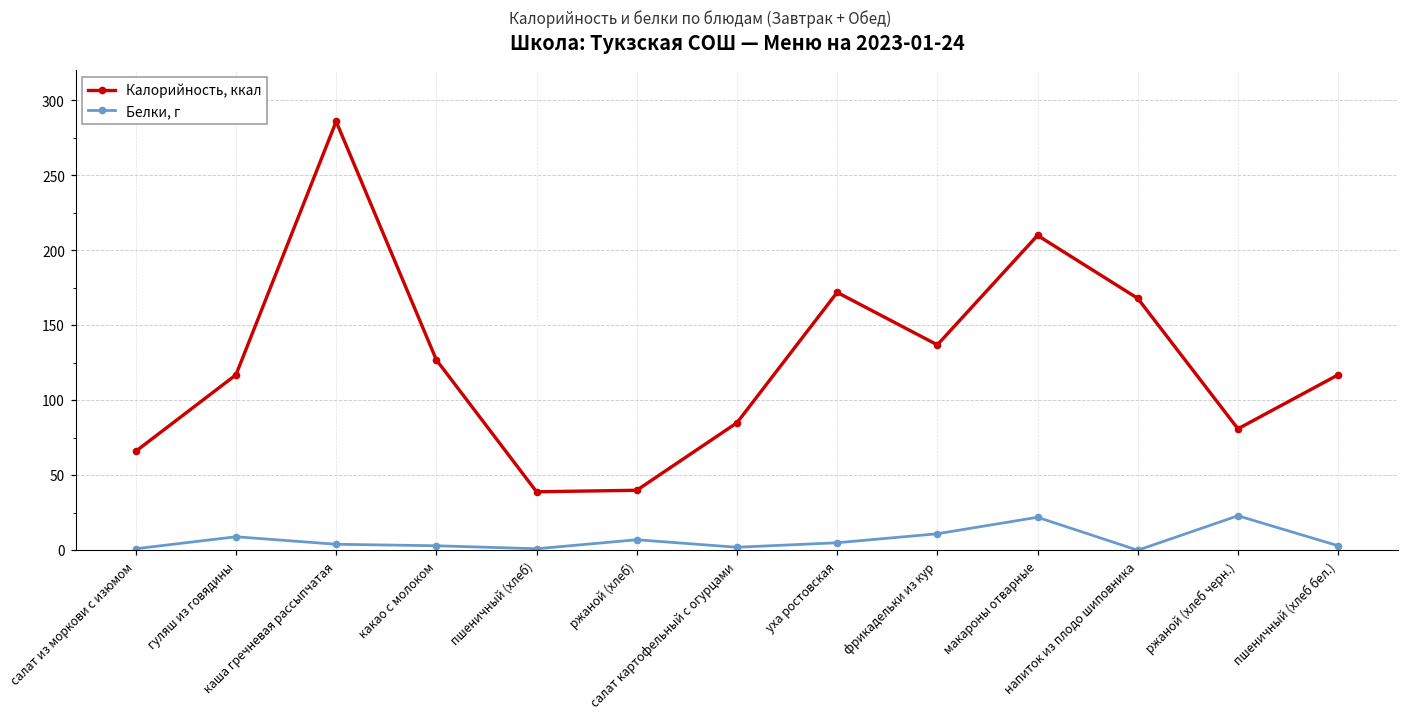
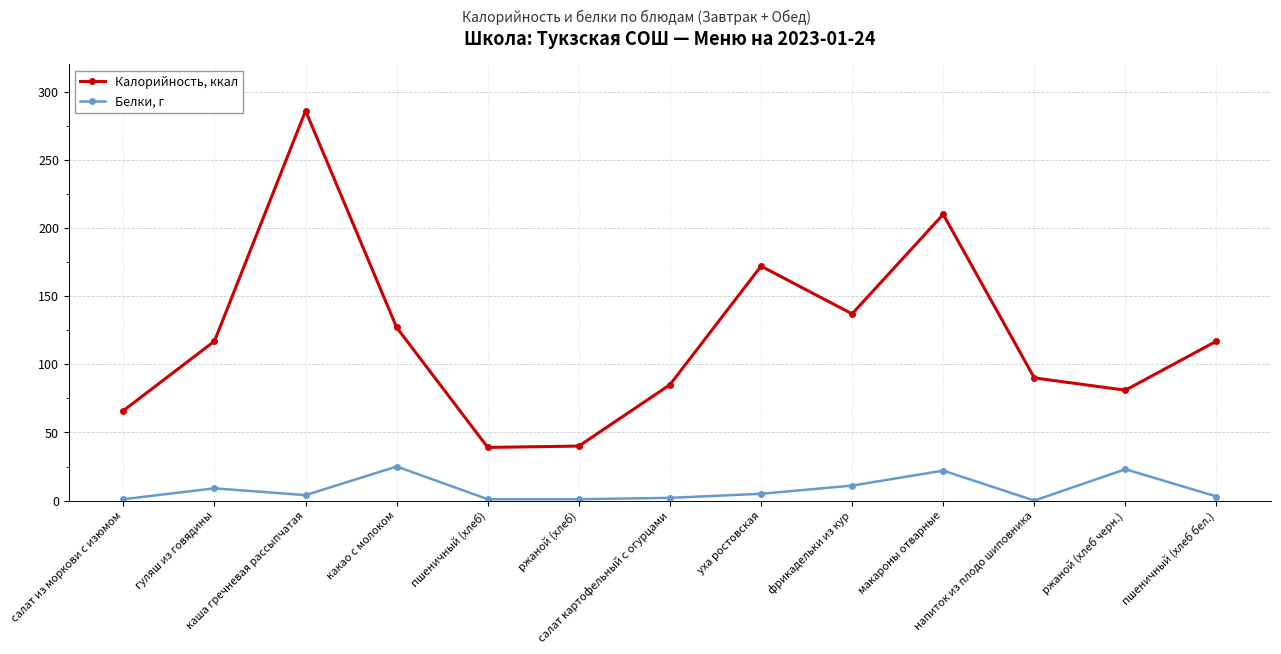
  {
    "Калорийность, ккал": {
      "салат из моркови с изюмом": 66,
      "гуляш из говядины": 117,
      "каша гречневая рассыпчатая": 286,
      "какао с молоком": 127,
      "пшеничный (хлеб)": 39,
      "ржаной (хлеб)": 40,
      "салат картофельный с огурцами": 85,
      "уха ростовская": 172,
      "фрикадельки из кур": 137,
      "макароны отварные": 210,
-     "напиток из плодо шиповника": 168,
+     "напиток из плодо шиповника": 90,
      "ржаной (хлеб черн.)": 81,
      "пшеничный (хлеб бел.)": 117
    },
    "Белки, г": {
      "салат из моркови с изюмом": 1,
      "гуляш из говядины": 9,
      "каша гречневая рассыпчатая": 4,
-     "какао с молоком": 3,
+     "какао с молоком": 25,
      "пшеничный (хлеб)": 1,
-     "ржаной (хлеб)": 7,
+     "ржаной (хлеб)": 1,
      "салат картофельный с огурцами": 2,
      "уха ростовская": 5,
      "фрикадельки из кур": 11,
      "макароны отварные": 22,
      "напиток из плодо шиповника": 0,
      "ржаной (хлеб черн.)": 23,
      "пшеничный (хлеб бел.)": 3
    }
  }
